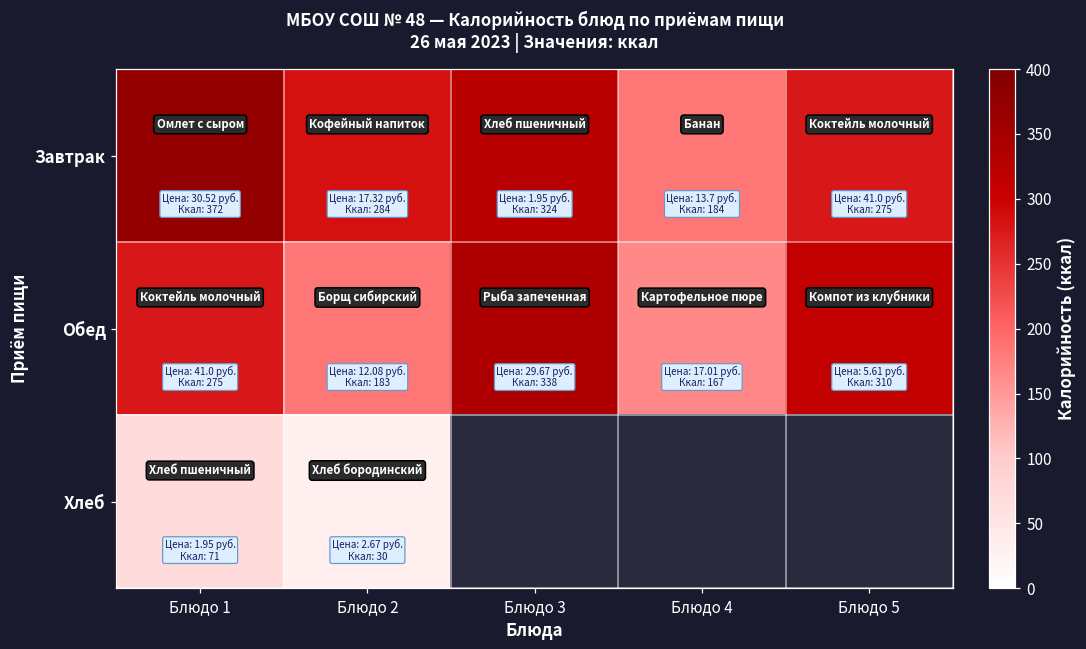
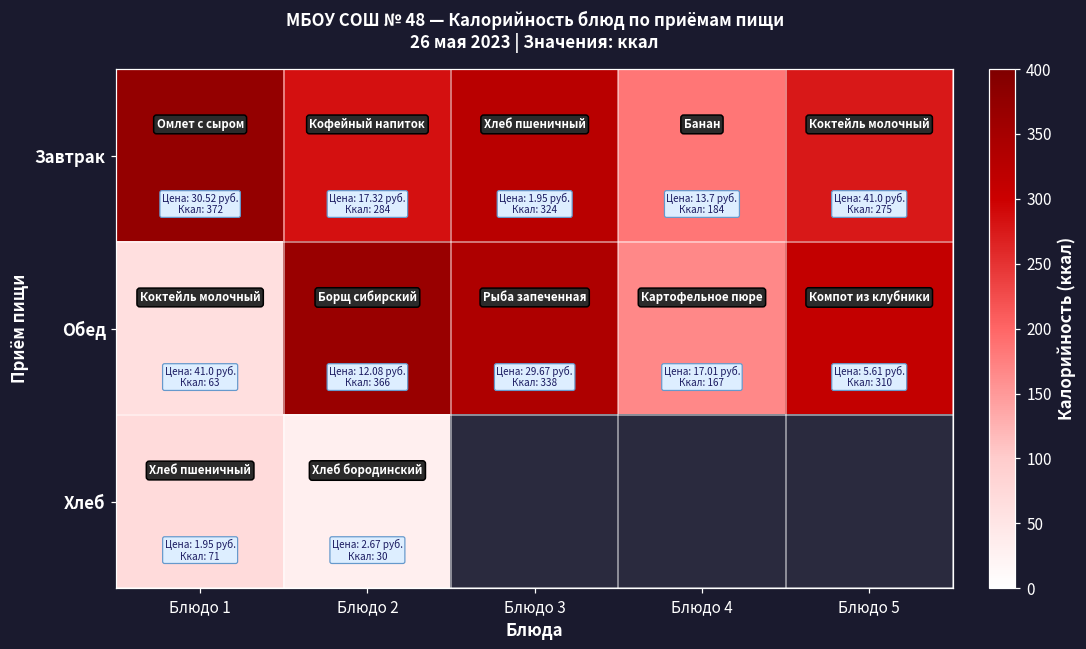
  {
    "Обед": {
-     "Блюдо 1": 275,
-     "Блюдо 2": 183
+     "Блюдо 1": 63,
+     "Блюдо 2": 366
    }
  }
